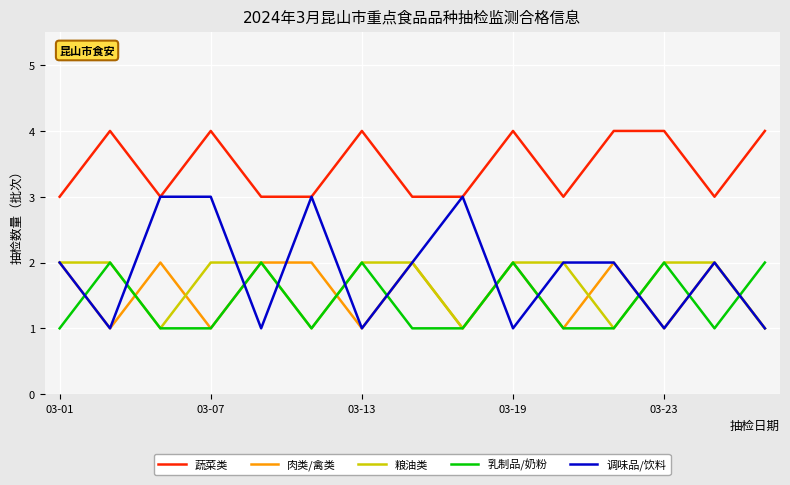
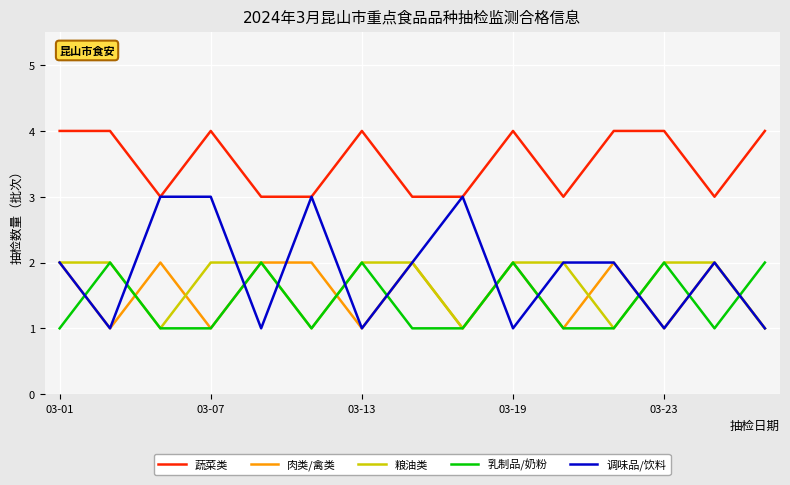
  {
    "蔬菜类": {
-     "03-01": 3,
+     "03-01": 4,
      "03-07": 4,
      "03-13": 4,
      "03-19": 4,
      "03-23": 4
    },
    "粮油类": {
      "03-07": 2
    },
    "乳制品/奶粉": {
      "03-01": 1
    },
    "调味品/饮料": {
      "03-07": 3,
      "03-19": 1
    }
  }
